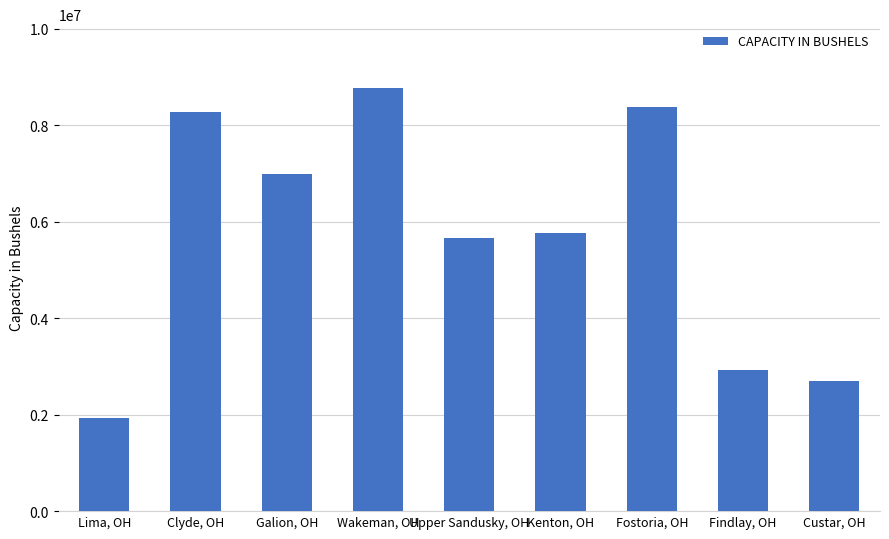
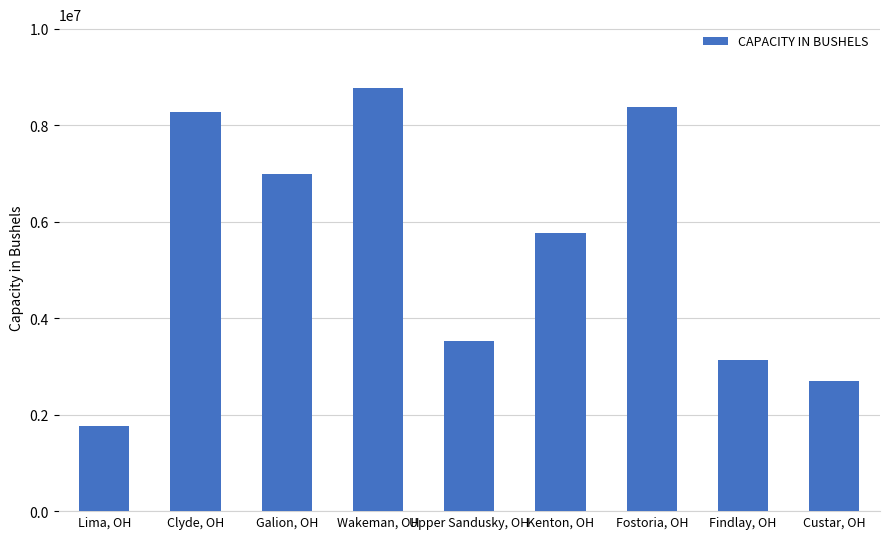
  {
-   "Lima, OH": 1900000,
+   "Lima, OH": 1800000,
    "Clyde, OH": 8300000,
    "Galion, OH": 7000000,
    "Wakeman, OH": 8800000,
-   "Upper Sandusky, OH": 5700000,
+   "Upper Sandusky, OH": 3500000,
    "Kenton, OH": 5800000,
    "Fostoria, OH": 8400000,
-   "Findlay, OH": 2900000,
+   "Findlay, OH": 3100000,
    "Custar, OH": 2700000
  }
